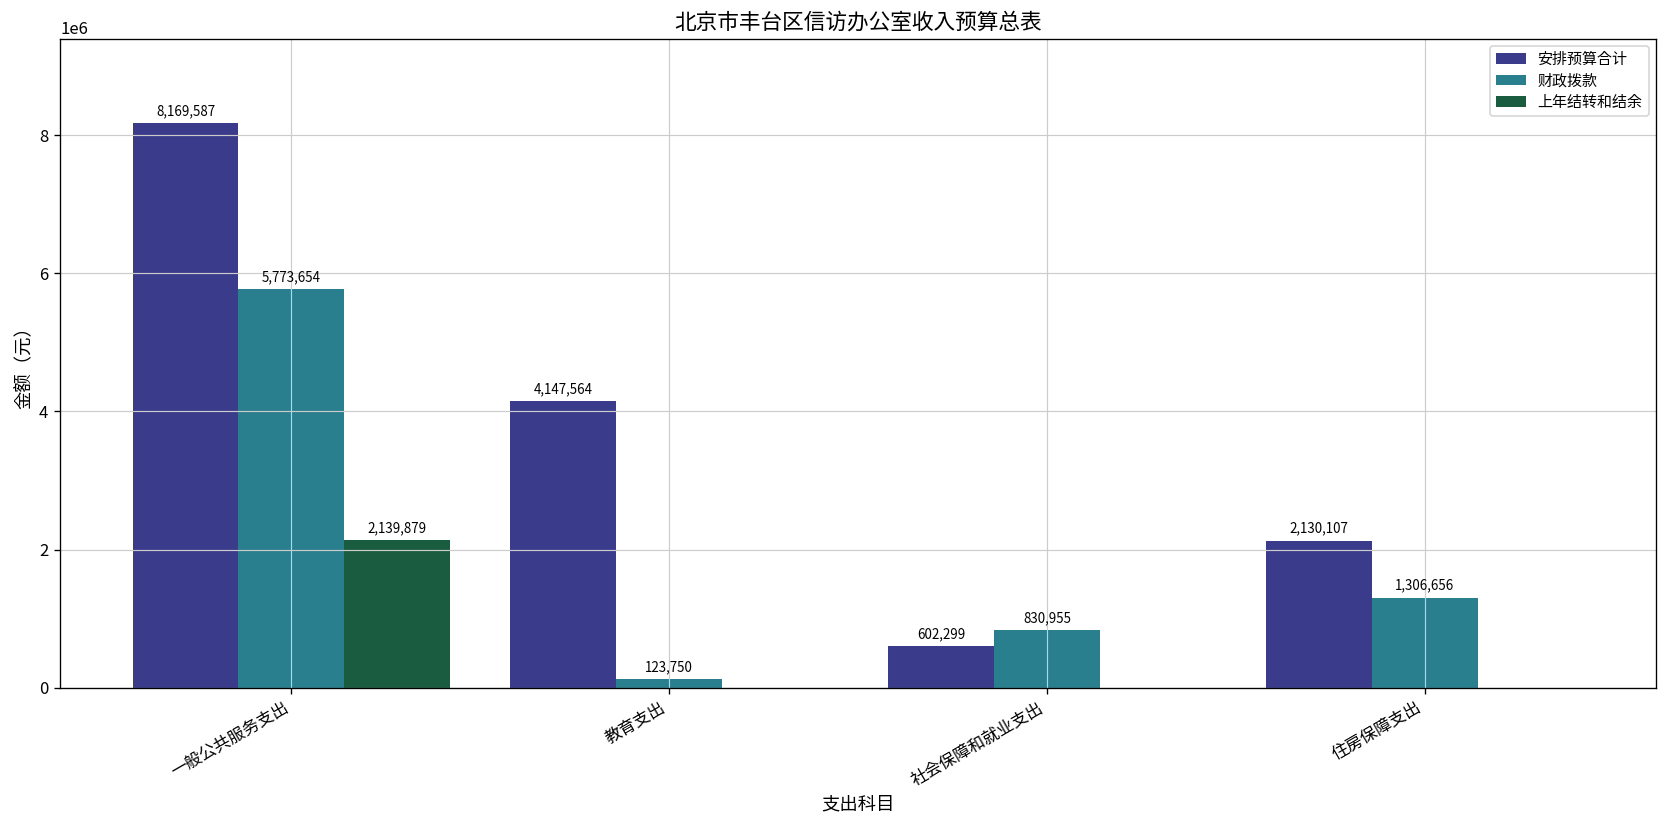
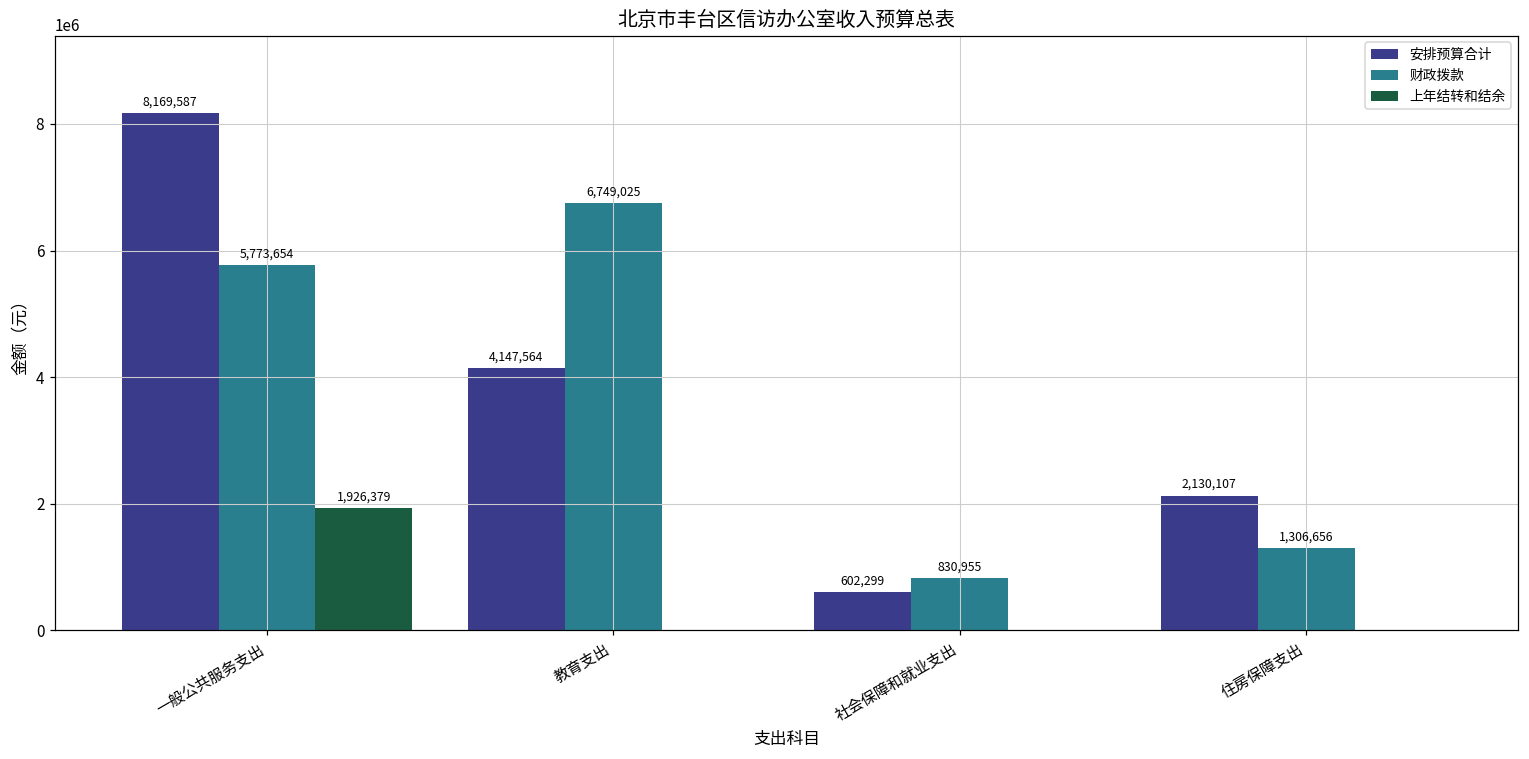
  {
    "安排预算合计": {
      "一般公共服务支出": "8,169,587",
      "教育支出": "4,147,564",
      "社会保障和就业支出": "602,299",
      "住房保障支出": "2,130,107"
    },
    "财政拨款": {
      "一般公共服务支出": "5,773,654",
-     "教育支出": "123,750",
+     "教育支出": "6,749,025",
      "社会保障和就业支出": "830,955",
      "住房保障支出": "1,306,656"
    },
    "上年结转和结余": {
-     "一般公共服务支出": "2,139,879"
+     "一般公共服务支出": "1,926,379"
    }
  }
